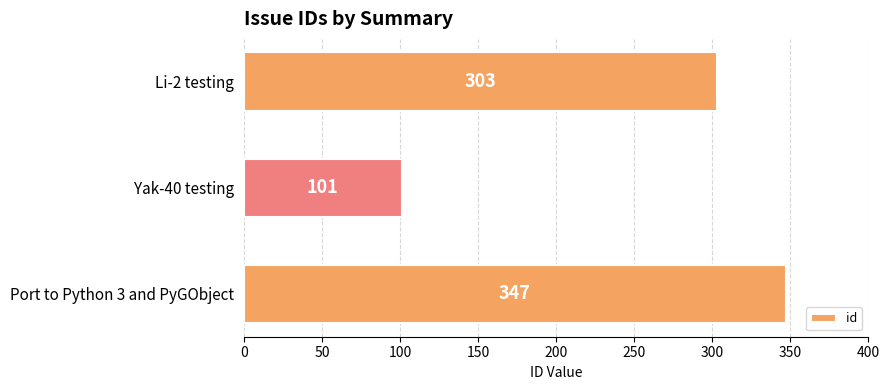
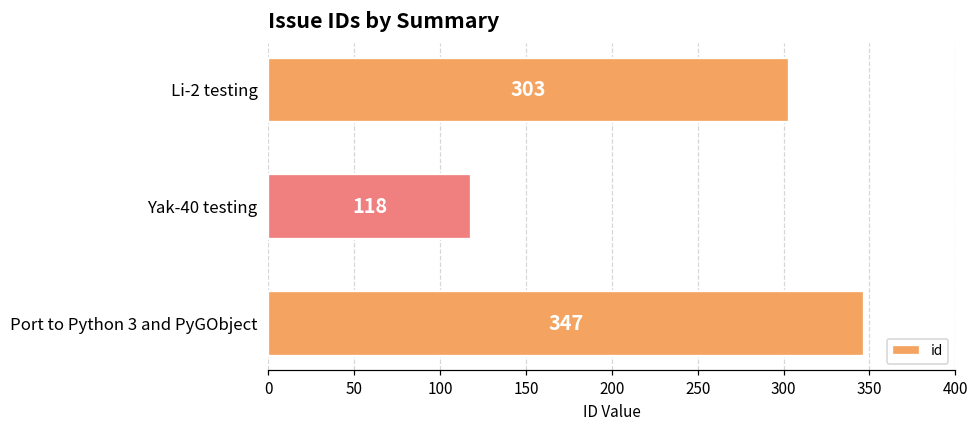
  {
    "Li-2 testing": 303,
-   "Yak-40 testing": 101,
+   "Yak-40 testing": 118,
    "Port to Python 3 and PyGObject": 347
  }
